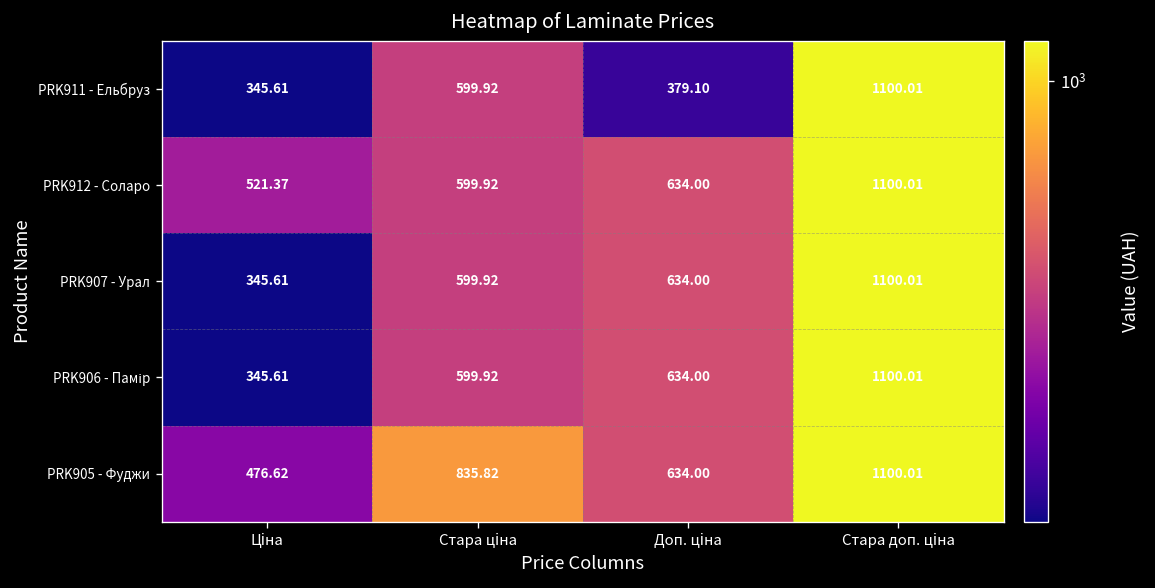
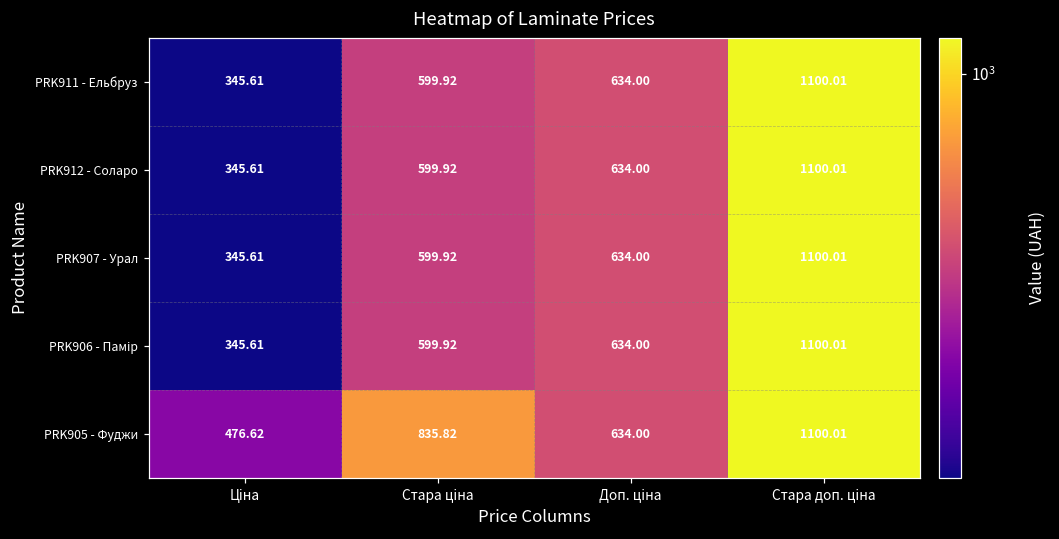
  {
    "PRK911 - Ельбруз": {
      "Ціна": 345.61,
      "Стара ціна": 599.92,
-     "Доп. ціна": 379.10,
+     "Доп. ціна": 634.00,
      "Стара доп. ціна": 1100.01
    },
    "PRK912 - Соларо": {
-     "Ціна": 521.37,
+     "Ціна": 345.61,
      "Стара ціна": 599.92,
      "Доп. ціна": 634.00,
      "Стара доп. ціна": 1100.01
    },
    "PRK907 - Урал": {
      "Ціна": 345.61,
      "Стара ціна": 599.92,
      "Доп. ціна": 634.00,
      "Стара доп. ціна": 1100.01
    },
    "PRK906 - Памір": {
      "Ціна": 345.61,
      "Стара ціна": 599.92,
      "Доп. ціна": 634.00,
      "Стара доп. ціна": 1100.01
    },
    "PRK905 - Фуджи": {
      "Ціна": 476.62,
      "Стара ціна": 835.82,
      "Доп. ціна": 634.00,
      "Стара доп. ціна": 1100.01
    }
  }
